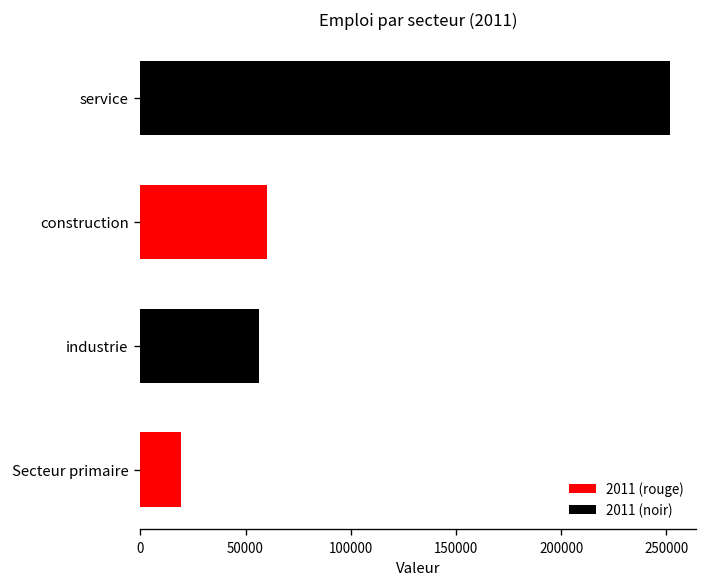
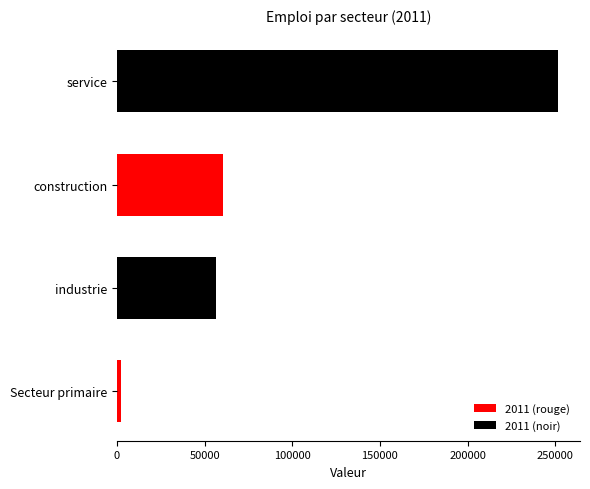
  {
    "service": 252000,
    "construction": 60000,
    "industrie": 56000,
-   "Secteur primaire": 19000
+   "Secteur primaire": 2000
  }
